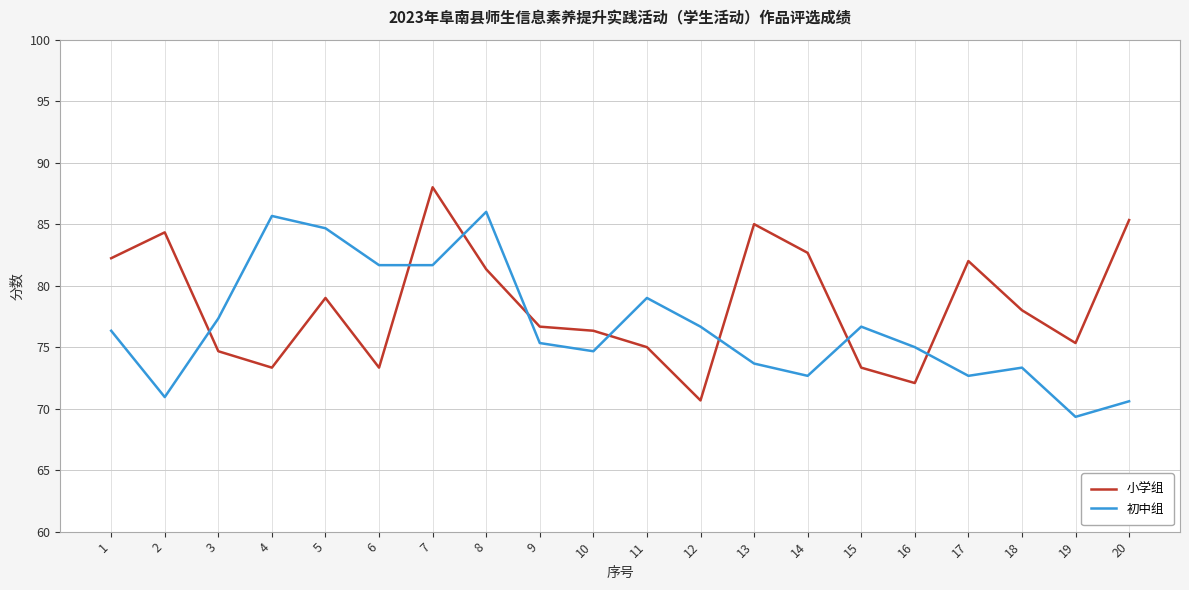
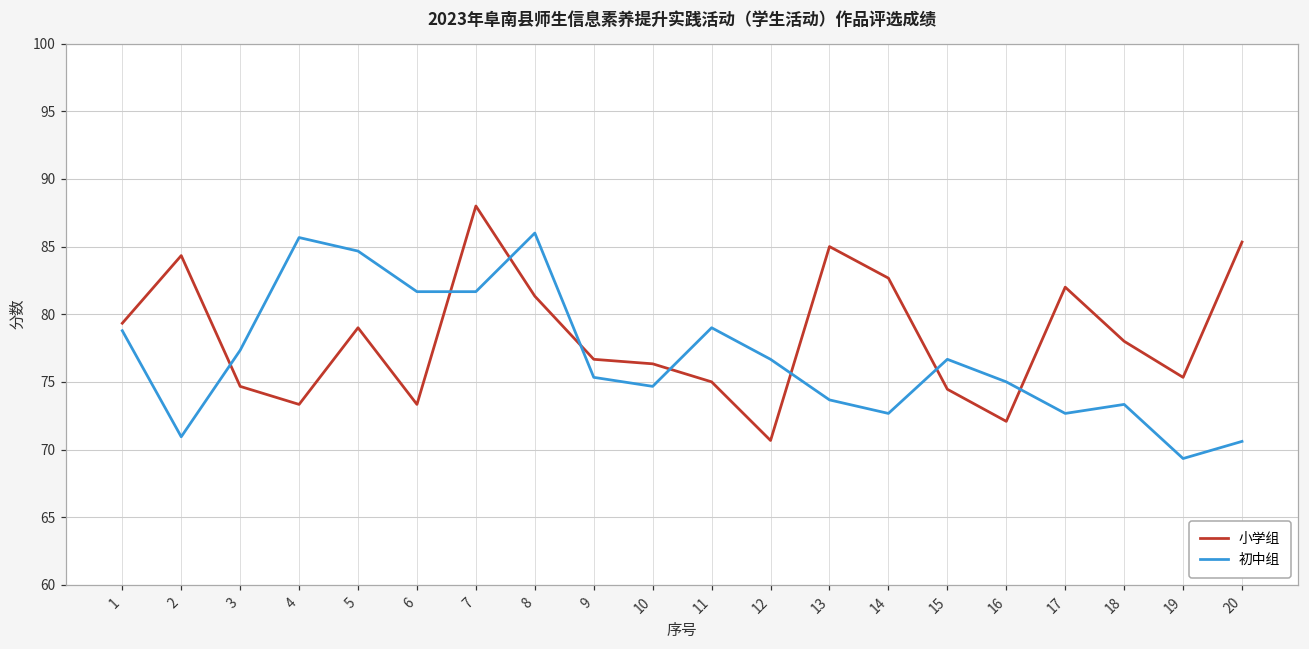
  {
    "小学组": {
-     "1": 82.2,
+     "1": 79.3,
      "2": 84.3,
      "3": 74.7,
      "4": 73.3,
      "5": 79.0,
      "6": 73.3,
      "7": 88.0,
      "8": 81.3,
      "9": 76.7,
      "10": 76.3,
      "11": 75.0,
      "12": 70.7,
      "13": 85.0,
      "14": 82.7,
-     "15": 73.3,
+     "15": 74.5,
      "16": 72.1,
      "17": 82.0,
      "18": 78.0,
      "19": 75.3,
      "20": 85.3
    },
    "初中组": {
-     "1": 76.3,
+     "1": 78.8,
      "2": 70.9,
      "3": 77.3,
      "4": 85.7,
      "5": 84.7,
      "6": 81.7,
      "7": 81.7,
      "8": 86.0,
      "9": 75.3,
      "10": 74.7,
      "11": 79.0,
      "12": 76.7,
      "13": 73.7,
      "14": 72.7,
      "15": 76.7,
      "16": 75.0,
      "17": 72.7,
      "18": 73.3,
      "19": 69.3,
      "20": 70.6
    }
  }
